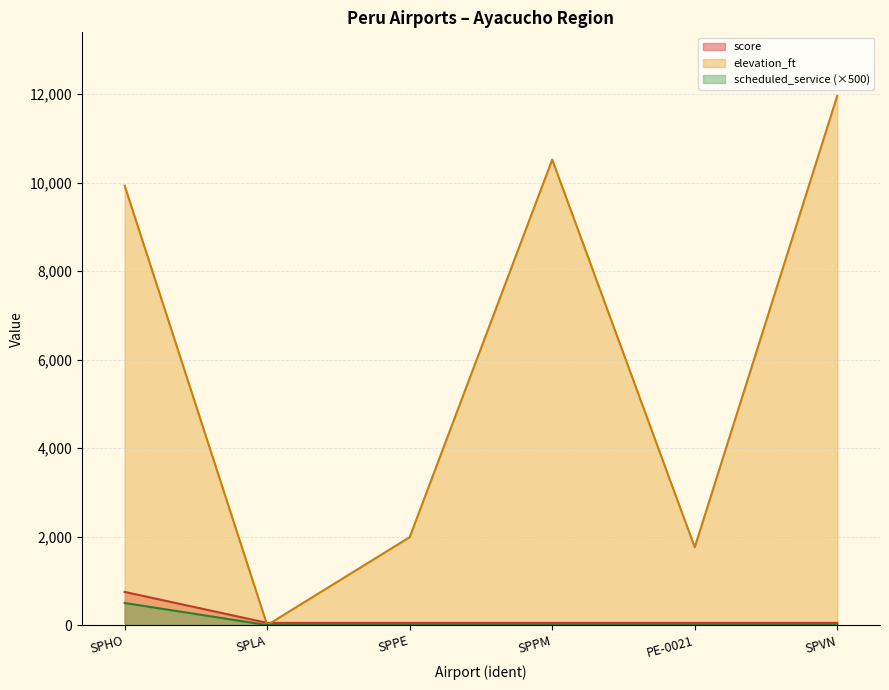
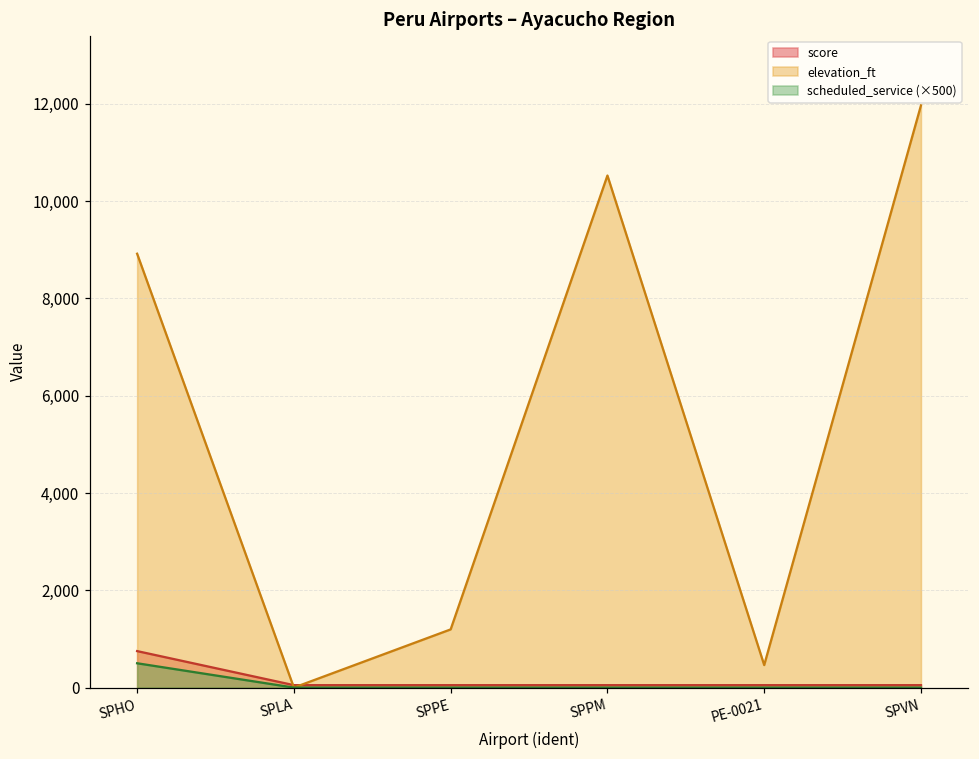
  {
    "score": {
      "SPHO": "800"
    },
    "elevation_ft": {
-     "SPHO": "9,900",
-     "SPPE": "2,000",
+     "SPHO": "8,900",
+     "SPPE": "1,200",
      "SPPM": "10,500",
-     "PE-0021": "1,800",
+     "PE-0021": "500",
      "SPVN": "12,000"
    },
    "scheduled_service (×500)": {
      "SPHO": "500"
    }
  }
